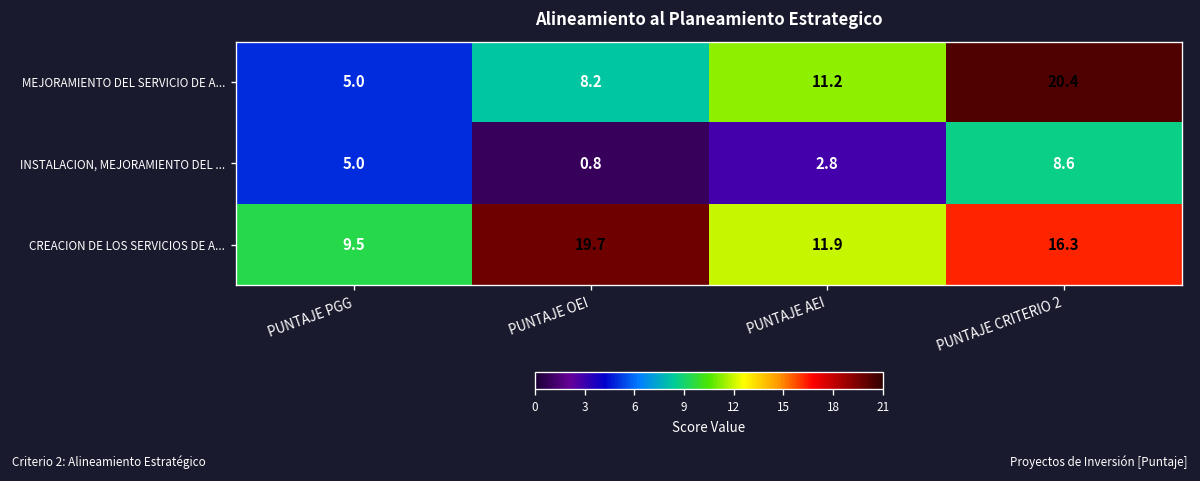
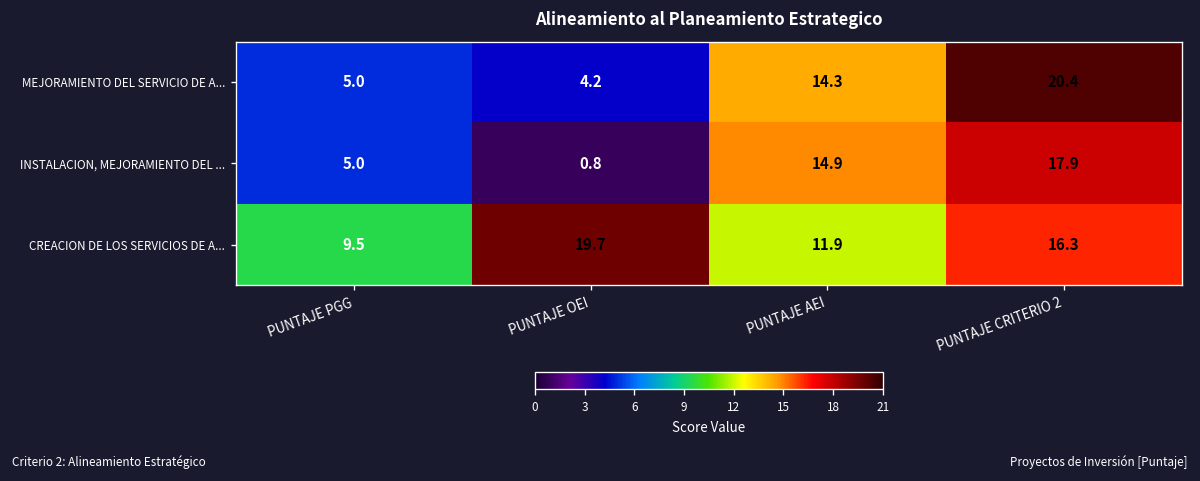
  {
    "MEJORAMIENTO DEL SERVICIO DE A...": {
      "PUNTAJE PGG": 5.0,
-     "PUNTAJE OEI": 8.2,
-     "PUNTAJE AEI": 11.2,
+     "PUNTAJE OEI": 4.2,
+     "PUNTAJE AEI": 14.3,
      "PUNTAJE CRITERIO 2": 20.4
    },
    "INSTALACION, MEJORAMIENTO DEL ...": {
      "PUNTAJE PGG": 5.0,
      "PUNTAJE OEI": 0.8,
-     "PUNTAJE AEI": 2.8,
-     "PUNTAJE CRITERIO 2": 8.6
+     "PUNTAJE AEI": 14.9,
+     "PUNTAJE CRITERIO 2": 17.9
    },
    "CREACION DE LOS SERVICIOS DE A...": {
      "PUNTAJE PGG": 9.5,
      "PUNTAJE OEI": 19.7,
      "PUNTAJE AEI": 11.9,
      "PUNTAJE CRITERIO 2": 16.3
    }
  }
